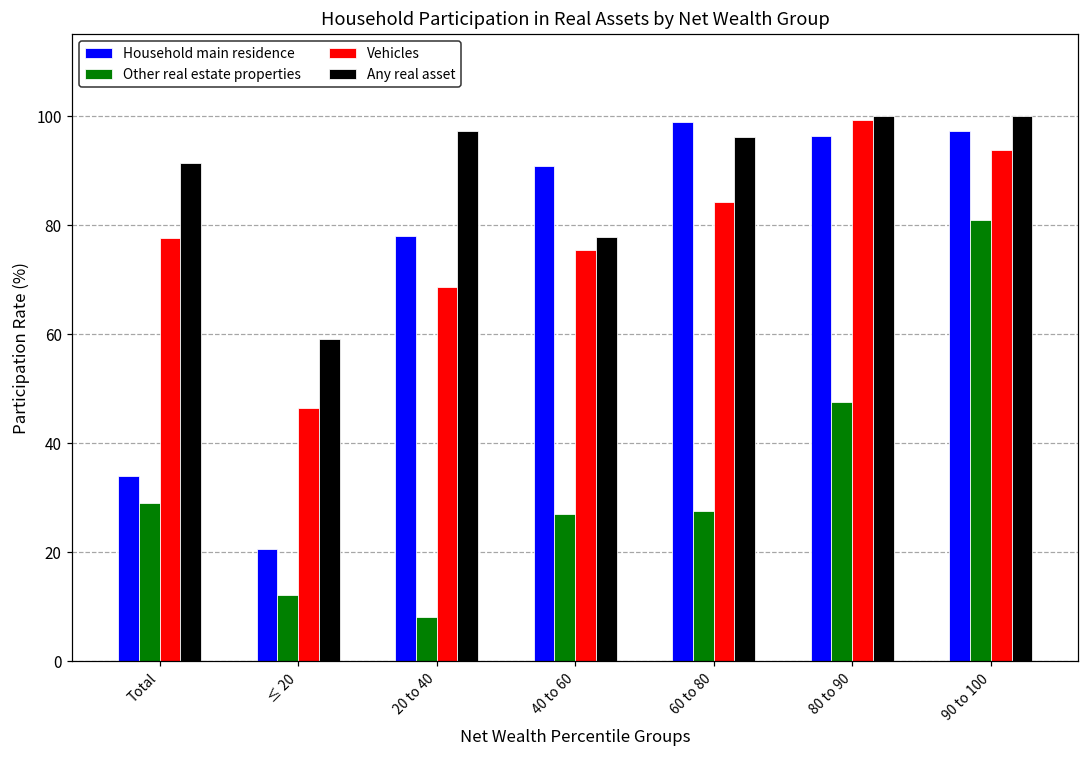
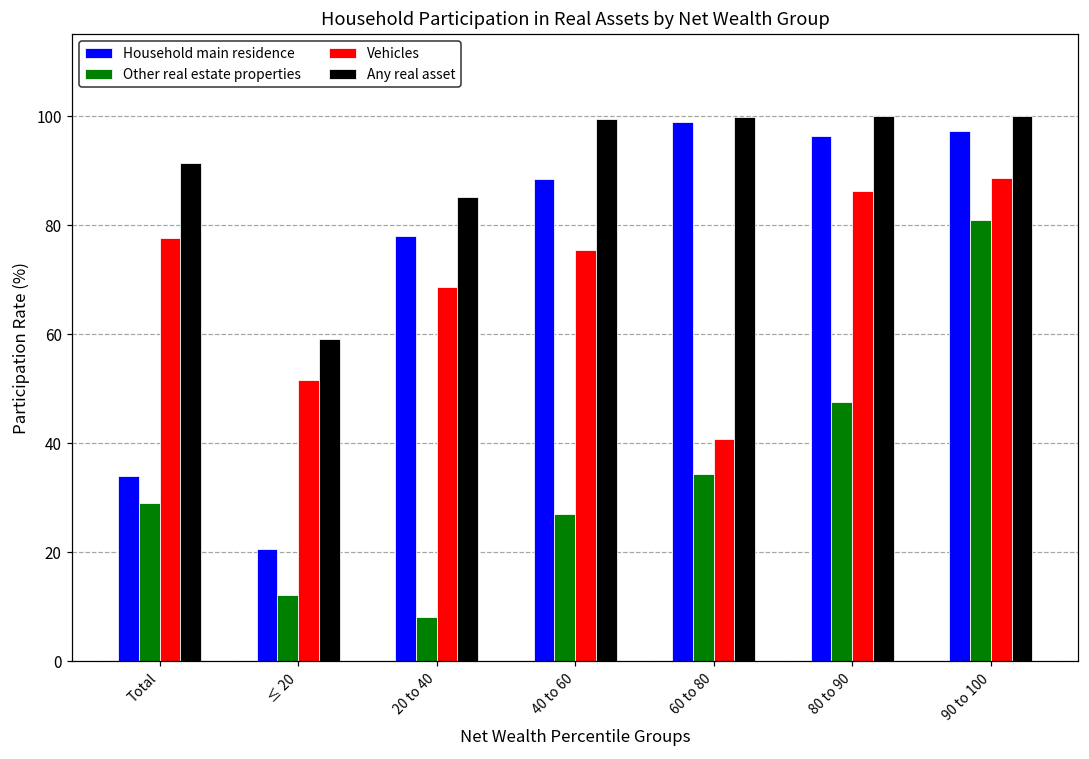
  {
    "Household main residence": {
      "Total": 34,
      "≤ 20": 21,
      "20 to 40": 78,
-     "40 to 60": 91,
+     "40 to 60": 89,
      "60 to 80": 99,
      "80 to 90": 96,
      "90 to 100": 97
    },
    "Other real estate properties": {
      "Total": 29,
      "≤ 20": 12,
      "20 to 40": 8,
      "40 to 60": 27,
-     "60 to 80": 28,
+     "60 to 80": 34,
      "80 to 90": 48,
      "90 to 100": 81
    },
    "Vehicles": {
      "Total": 78,
-     "≤ 20": 47,
+     "≤ 20": 52,
      "20 to 40": 69,
      "40 to 60": 75,
-     "60 to 80": 84,
-     "80 to 90": 99,
-     "90 to 100": 94
+     "60 to 80": 41,
+     "80 to 90": 86,
+     "90 to 100": 89
    },
    "Any real asset": {
      "Total": 92,
      "≤ 20": 59,
-     "20 to 40": 97,
-     "40 to 60": 78,
-     "60 to 80": 96,
+     "20 to 40": 85,
+     "40 to 60": 100,
+     "60 to 80": 100,
      "80 to 90": 100,
      "90 to 100": 100
    }
  }
